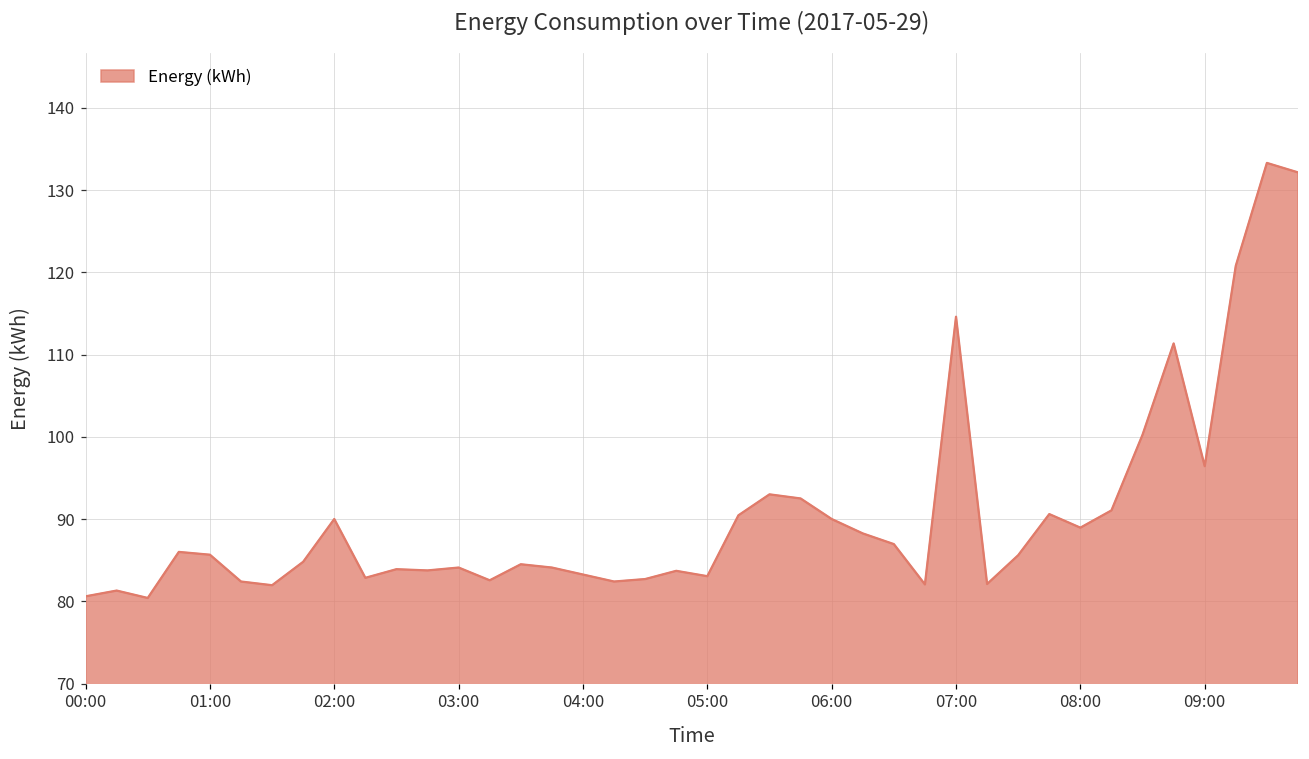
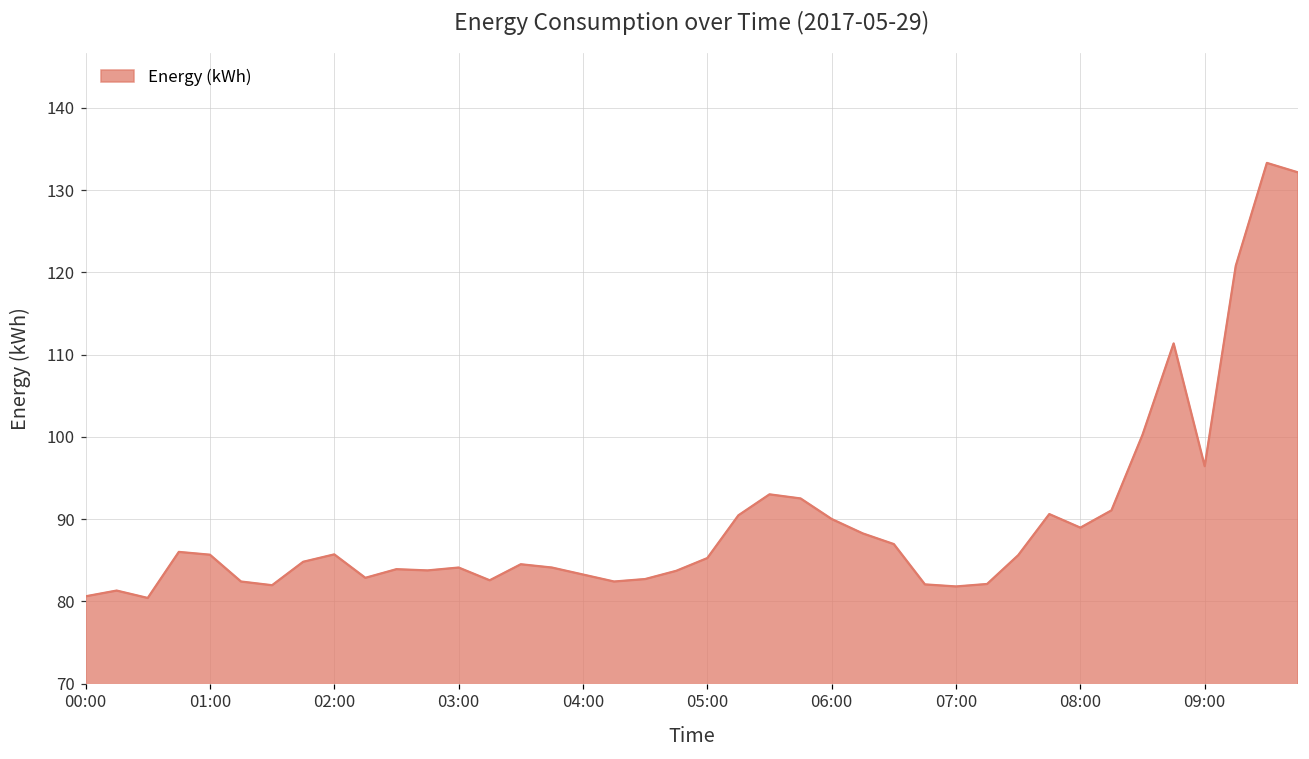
  {
    "00:00": 81,
    "01:00": 86,
-   "02:00": 90,
+   "02:00": 86,
    "03:00": 84,
    "04:00": 83,
-   "05:00": 83,
+   "05:00": 85,
    "06:00": 90,
-   "07:00": 115,
+   "07:00": 82,
    "08:00": 89,
    "09:00": 96
  }
